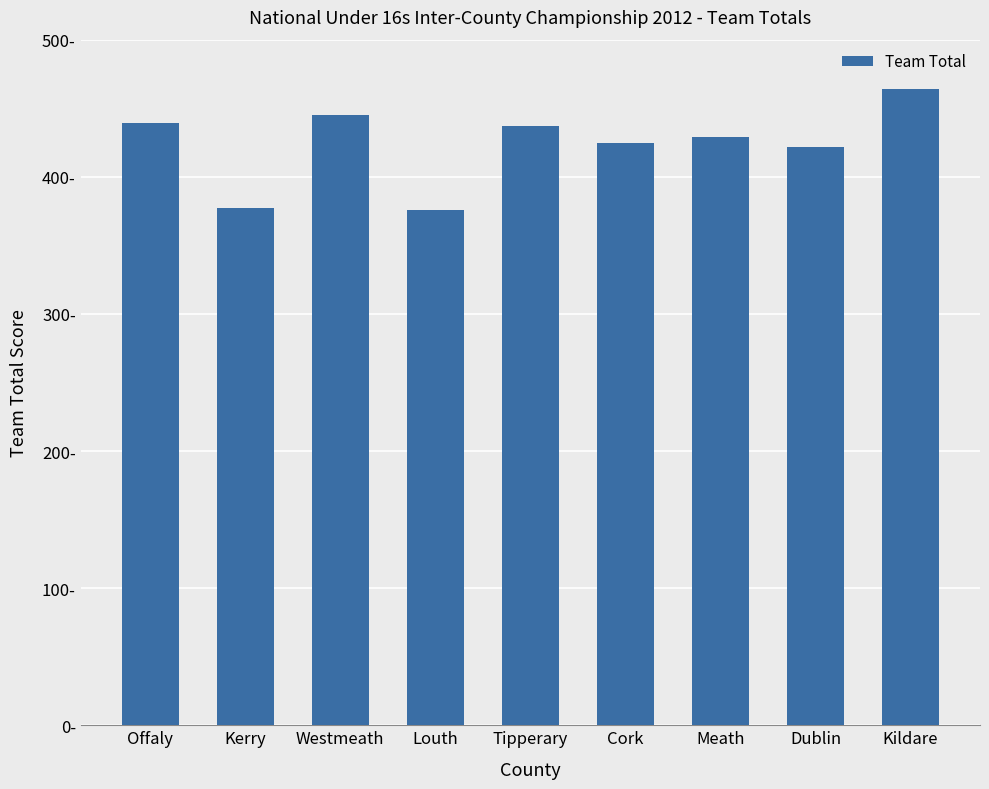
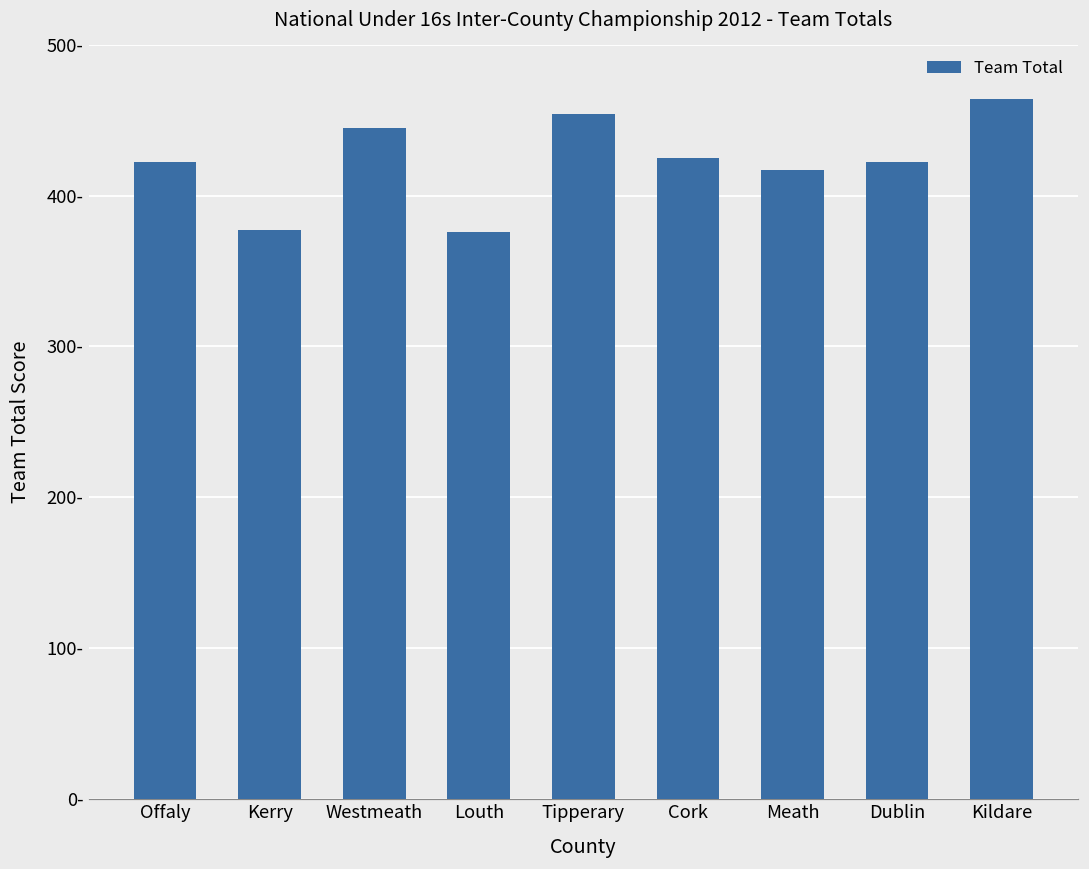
  {
-   "Offaly": "439-",
+   "Offaly": "422-",
    "Kerry": "377-",
    "Westmeath": "445-",
    "Louth": "376-",
-   "Tipperary": "437-",
+   "Tipperary": "454-",
    "Cork": "425-",
-   "Meath": "429-",
+   "Meath": "417-",
    "Dublin": "422-",
    "Kildare": "464-"
  }
